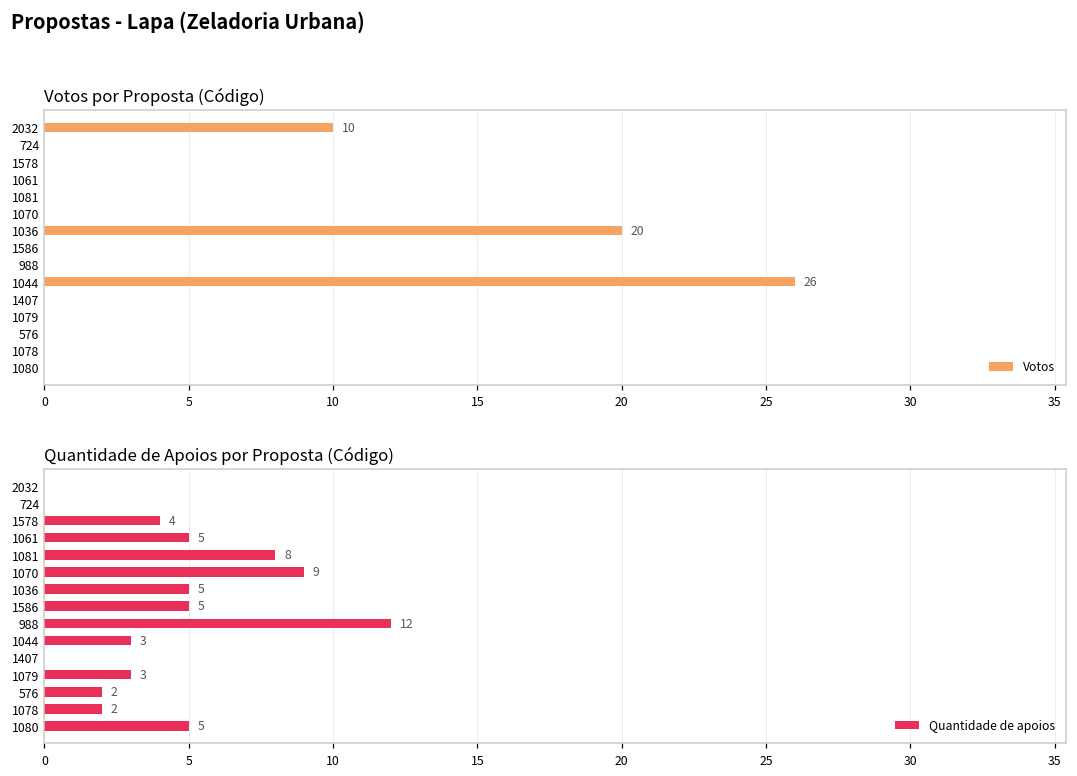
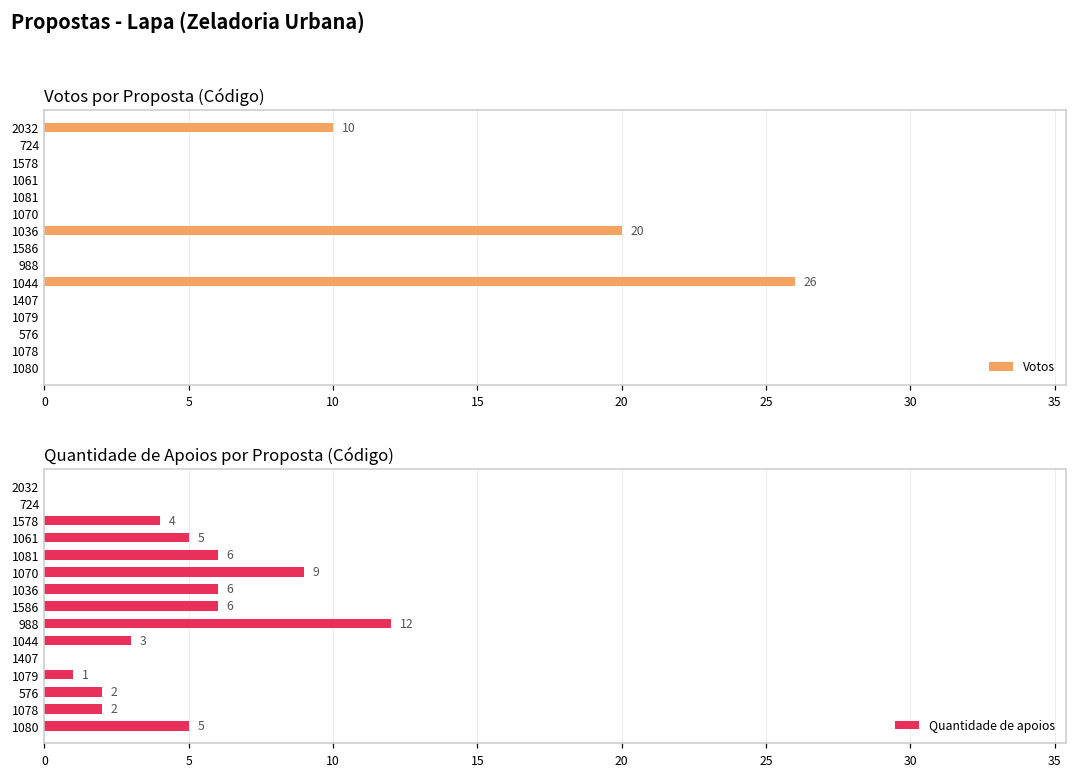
  {
    "Votos por Proposta (Código)": {
      "2032": 10,
      "1036": 20,
      "1044": 26
    },
    "Quantidade de Apoios por Proposta (Código)": {
      "1578": 4,
      "1061": 5,
-     "1081": 8,
+     "1081": 6,
      "1070": 9,
-     "1036": 5,
-     "1586": 5,
+     "1036": 6,
+     "1586": 6,
      "988": 12,
      "1044": 3,
-     "1079": 3,
+     "1079": 1,
      "576": 2,
      "1078": 2,
      "1080": 5
    }
  }
